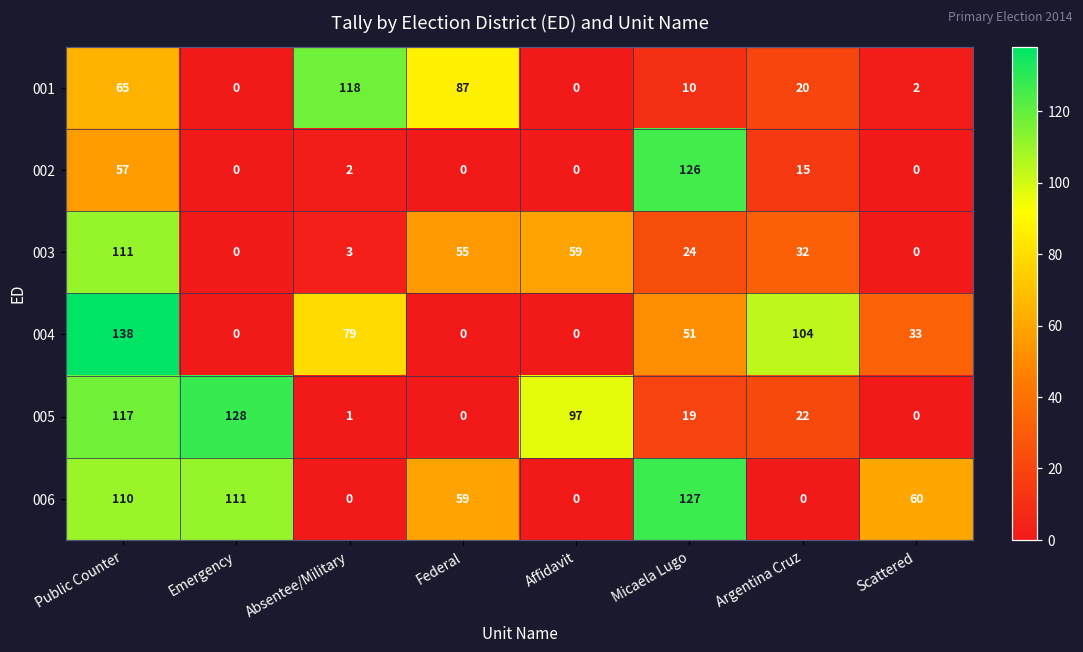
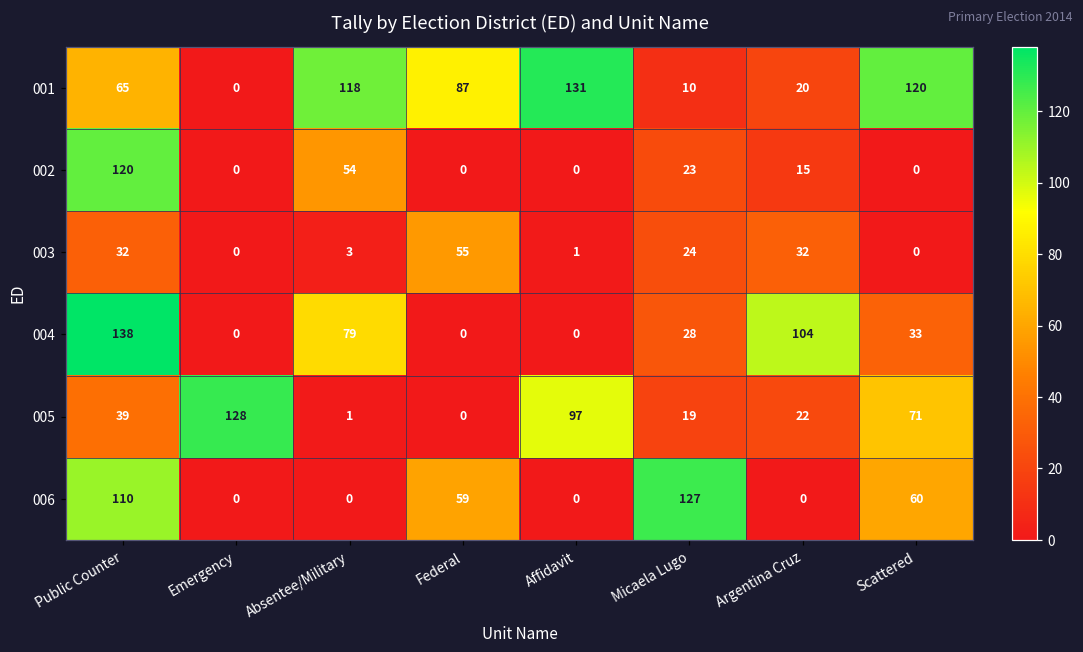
  {
    "001": {
      "Public Counter": 65,
      "Emergency": 0,
      "Absentee/Military": 118,
      "Federal": 87,
-     "Affidavit": 0,
+     "Affidavit": 131,
      "Micaela Lugo": 10,
      "Argentina Cruz": 20,
-     "Scattered": 2
+     "Scattered": 120
    },
    "002": {
-     "Public Counter": 57,
+     "Public Counter": 120,
      "Emergency": 0,
-     "Absentee/Military": 2,
+     "Absentee/Military": 54,
      "Federal": 0,
      "Affidavit": 0,
-     "Micaela Lugo": 126,
+     "Micaela Lugo": 23,
      "Argentina Cruz": 15,
      "Scattered": 0
    },
    "003": {
-     "Public Counter": 111,
+     "Public Counter": 32,
      "Emergency": 0,
      "Absentee/Military": 3,
      "Federal": 55,
-     "Affidavit": 59,
+     "Affidavit": 1,
      "Micaela Lugo": 24,
      "Argentina Cruz": 32,
      "Scattered": 0
    },
    "004": {
      "Public Counter": 138,
      "Emergency": 0,
      "Absentee/Military": 79,
      "Federal": 0,
      "Affidavit": 0,
-     "Micaela Lugo": 51,
+     "Micaela Lugo": 28,
      "Argentina Cruz": 104,
      "Scattered": 33
    },
    "005": {
-     "Public Counter": 117,
+     "Public Counter": 39,
      "Emergency": 128,
      "Absentee/Military": 1,
      "Federal": 0,
      "Affidavit": 97,
      "Micaela Lugo": 19,
      "Argentina Cruz": 22,
-     "Scattered": 0
+     "Scattered": 71
    },
    "006": {
      "Public Counter": 110,
-     "Emergency": 111,
+     "Emergency": 0,
      "Absentee/Military": 0,
      "Federal": 59,
      "Affidavit": 0,
      "Micaela Lugo": 127,
      "Argentina Cruz": 0,
      "Scattered": 60
    }
  }
